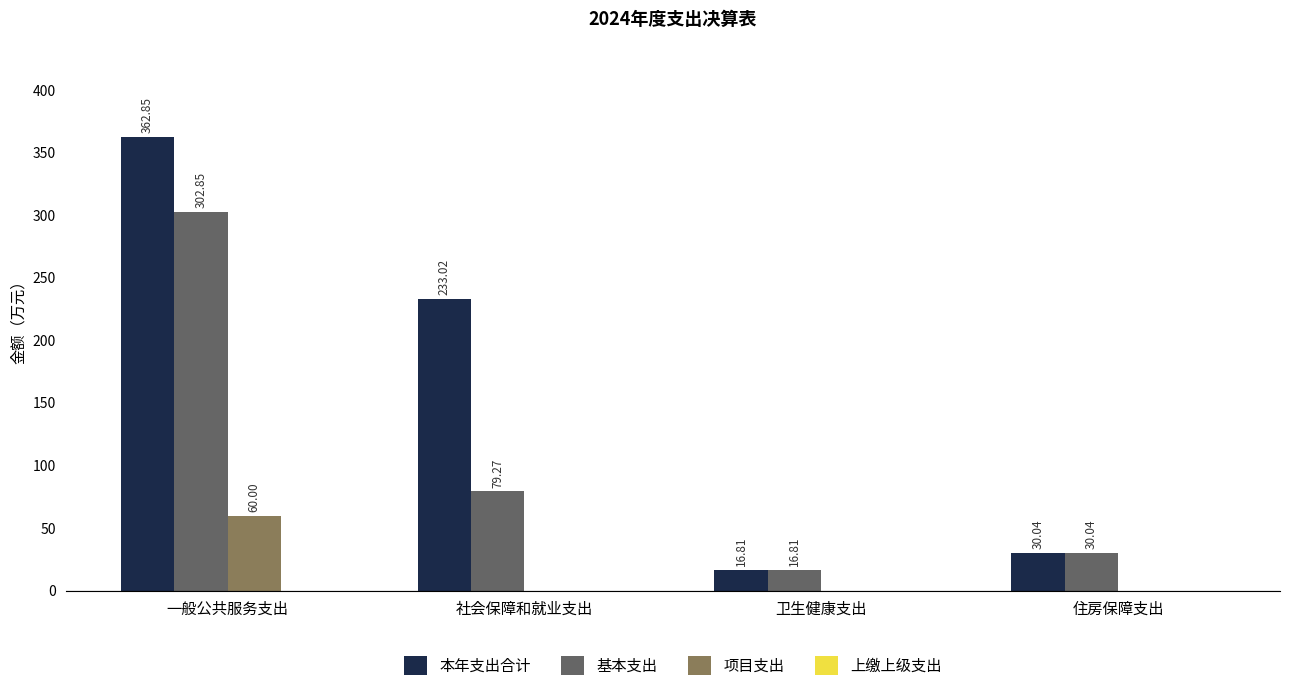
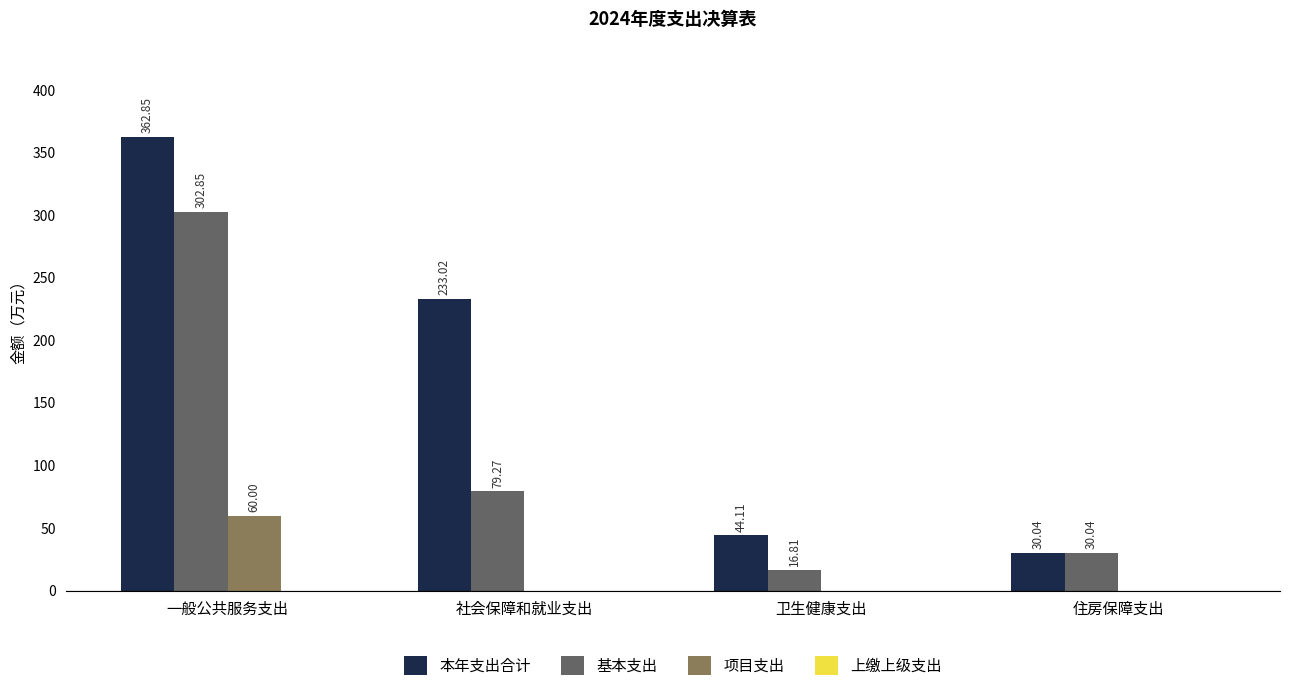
  {
    "本年支出合计": {
      "一般公共服务支出": 362.85,
      "社会保障和就业支出": 233.02,
-     "卫生健康支出": 16.81,
+     "卫生健康支出": 44.11,
      "住房保障支出": 30.04
    },
    "上缴上级支出": {
      "一般公共服务支出": 0,
      "社会保障和就业支出": 0,
      "卫生健康支出": 0,
      "住房保障支出": 0
    }
  }
